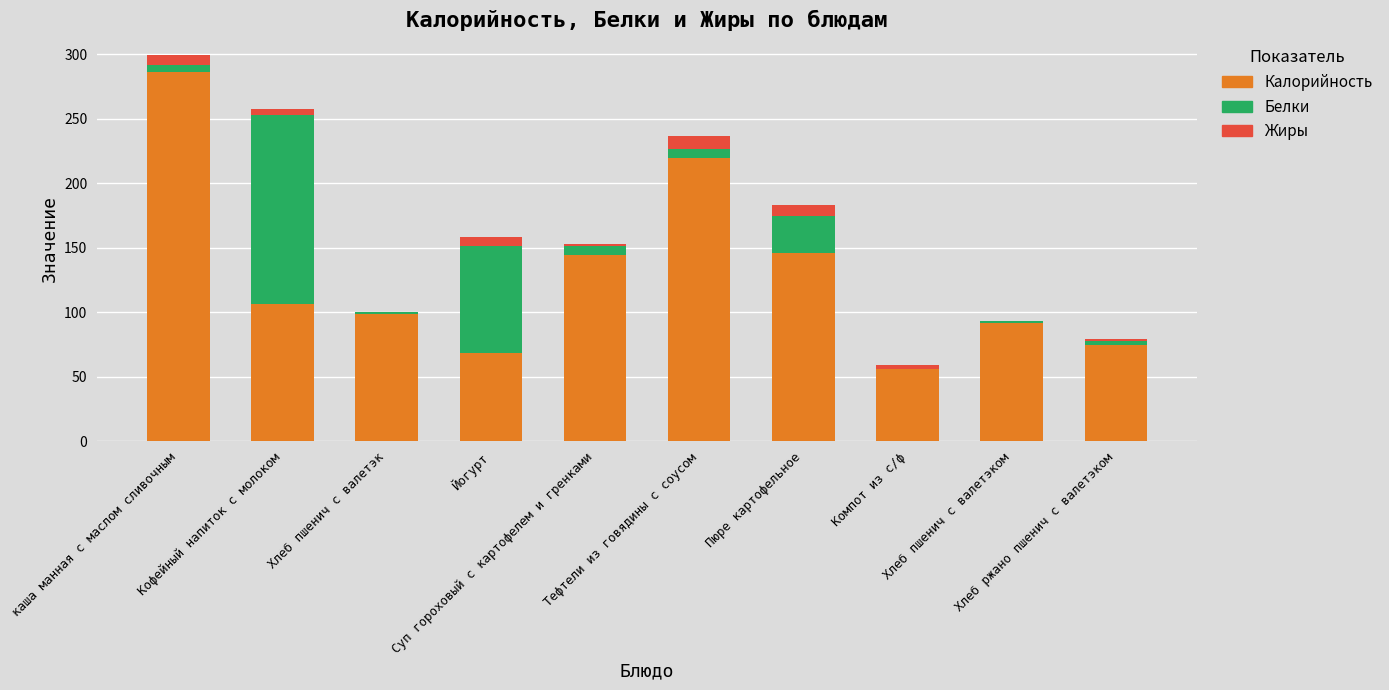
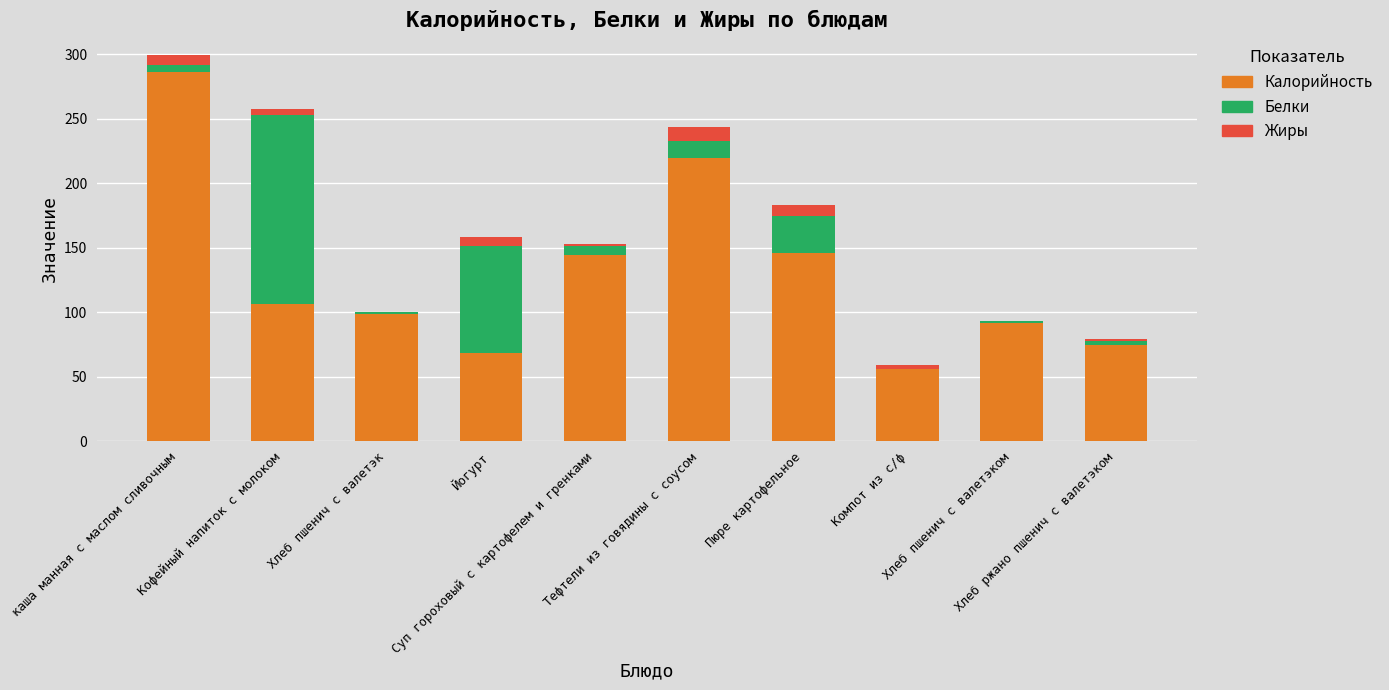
  {
    "Белки": {
      "каша манная с маслом сливочным": 6,
      "Кофейный напиток с молоком": 147,
      "Йогурт": 83,
      "Суп гороховый с картофелем и гренками": 7,
-     "Тефтели из говядины с соусом": 6,
+     "Тефтели из говядины с соусом": 13,
      "Пюре картофельное": 29,
      "Компот из с/ф": 0,
      "Хлеб ржано пшенич с валетэком": 3
    }
  }
